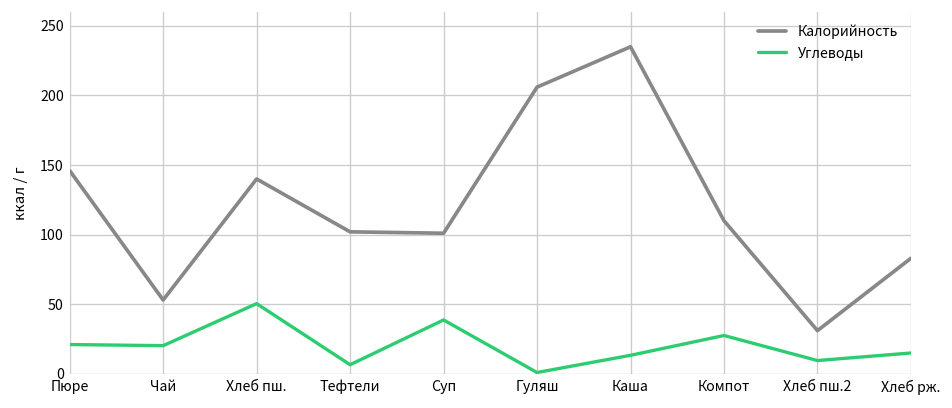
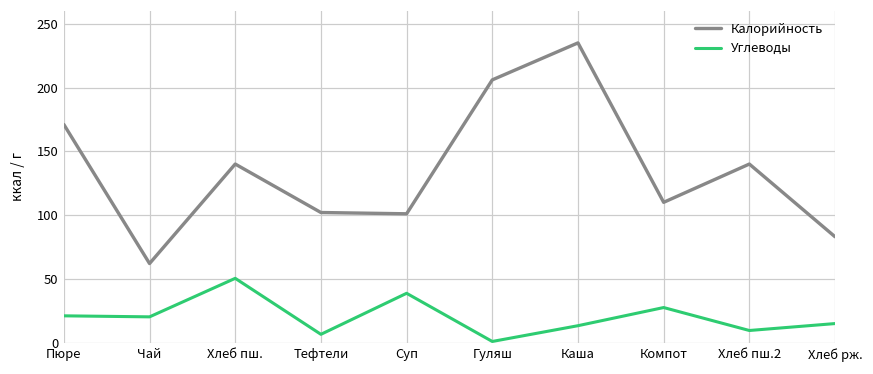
  {
    "Калорийность": {
-     "Пюре": 146,
-     "Чай": 53,
+     "Пюре": 171,
+     "Чай": 62,
      "Хлеб пш.": 140,
      "Тефтели": 102,
      "Суп": 101,
      "Гуляш": 206,
      "Каша": 235,
      "Компот": 110,
-     "Хлеб пш.2": 31,
+     "Хлеб пш.2": 140,
      "Хлеб рж.": 83
    },
    "Углеводы": {
      "Пюре": 21,
      "Чай": 20,
      "Хлеб пш.": 50,
      "Тефтели": 7,
      "Суп": 39,
      "Гуляш": 1,
      "Каша": 13,
      "Компот": 28,
      "Хлеб пш.2": 10,
      "Хлеб рж.": 15
    }
  }
